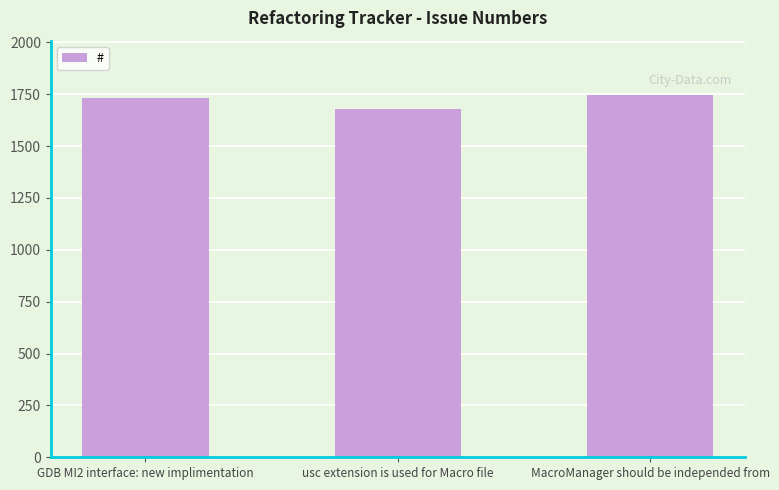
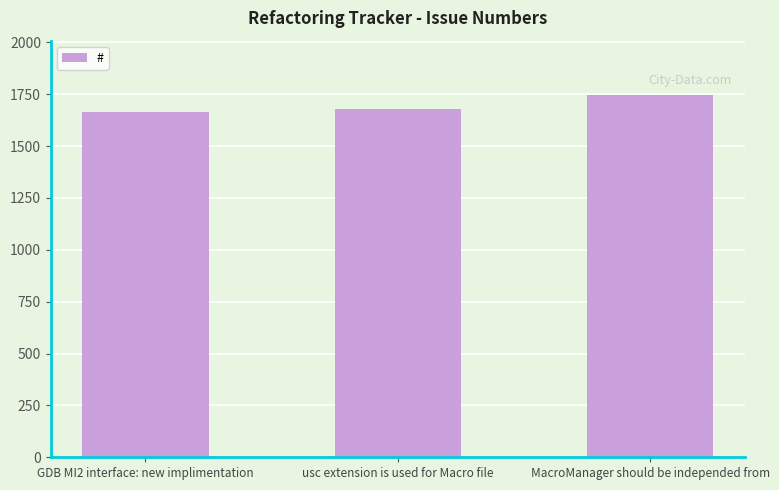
  {
-   "GDB MI2 interface: new implimentation": 1730,
+   "GDB MI2 interface: new implimentation": 1660,
    "usc extension is used for Macro file": 1680,
    "MacroManager should be independed from": 1750
  }
